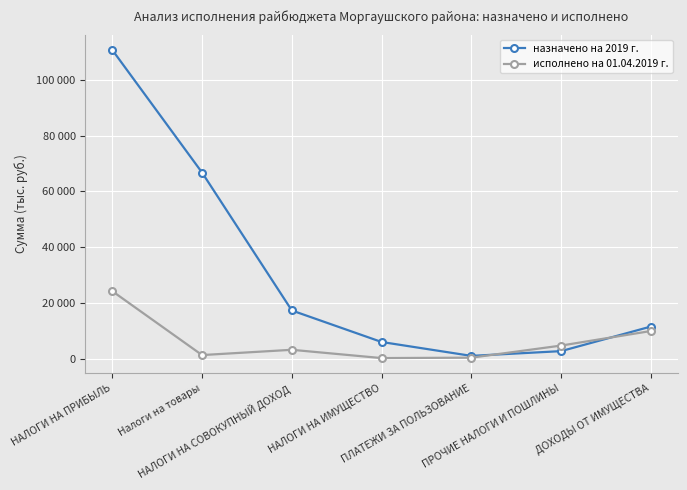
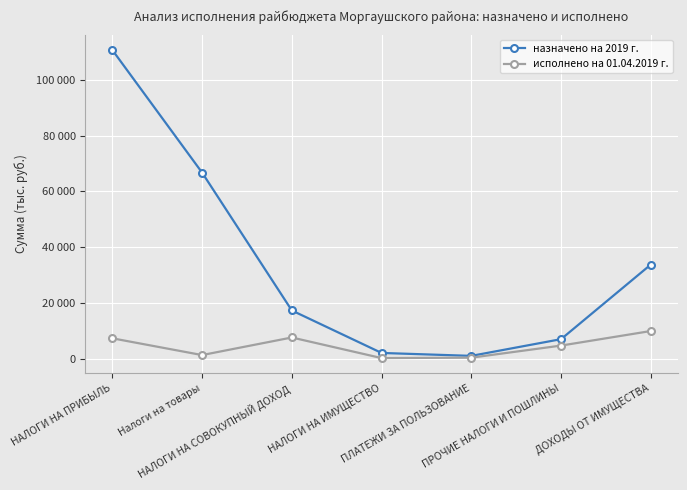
  {
    "назначено на 2019 г.": {
      "НАЛОГИ НА ПРИБЫЛЬ": 111000,
      "Налоги на товары": 67000,
      "НАЛОГИ НА СОВОКУПНЫЙ ДОХОД": 17000,
-     "НАЛОГИ НА ИМУЩЕСТВО": 6000,
-     "ПРОЧИЕ НАЛОГИ И ПОШЛИНЫ": 3000,
-     "ДОХОДЫ ОТ ИМУЩЕСТВА": 12000
+     "НАЛОГИ НА ИМУЩЕСТВО": 2000,
+     "ПРОЧИЕ НАЛОГИ И ПОШЛИНЫ": 7000,
+     "ДОХОДЫ ОТ ИМУЩЕСТВА": 34000
    },
    "исполнено на 01.04.2019 г.": {
-     "НАЛОГИ НА ПРИБЫЛЬ": 24000,
+     "НАЛОГИ НА ПРИБЫЛЬ": 7000,
      "Налоги на товары": 1000,
-     "НАЛОГИ НА СОВОКУПНЫЙ ДОХОД": 3000,
+     "НАЛОГИ НА СОВОКУПНЫЙ ДОХОД": 8000,
      "НАЛОГИ НА ИМУЩЕСТВО": 0,
      "ПРОЧИЕ НАЛОГИ И ПОШЛИНЫ": 5000,
      "ДОХОДЫ ОТ ИМУЩЕСТВА": 10000
    }
  }
